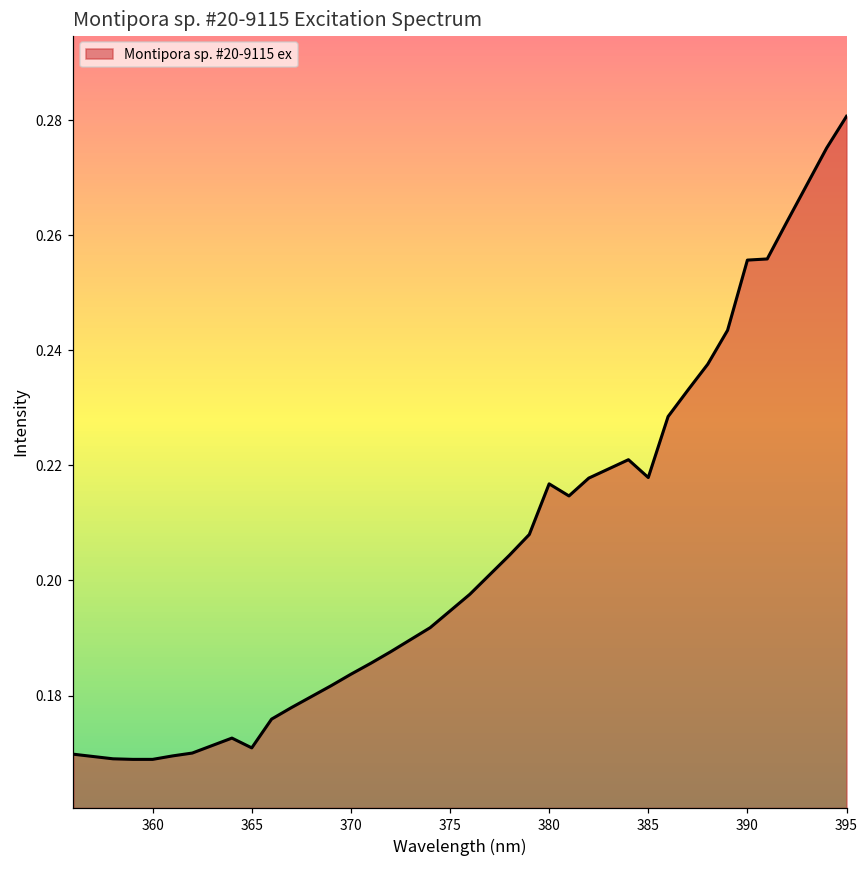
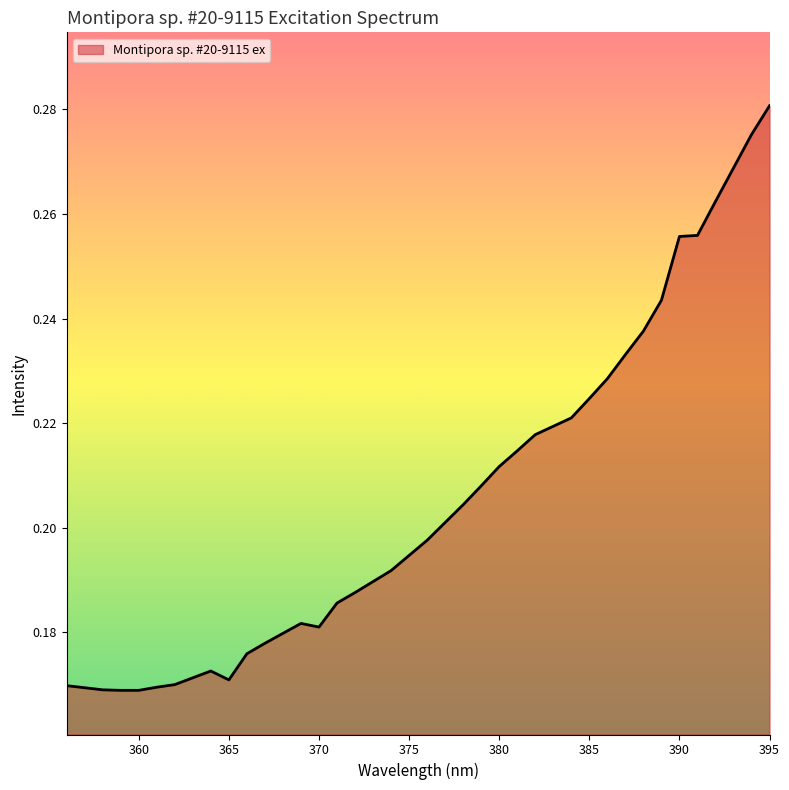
  {
    "360": 0.169,
    "365": 0.171,
-   "370": 0.184,
+   "370": 0.181,
    "375": 0.195,
-   "380": 0.217,
-   "385": 0.218,
+   "380": 0.212,
+   "385": 0.225,
    "390": 0.256,
    "395": 0.281
  }
